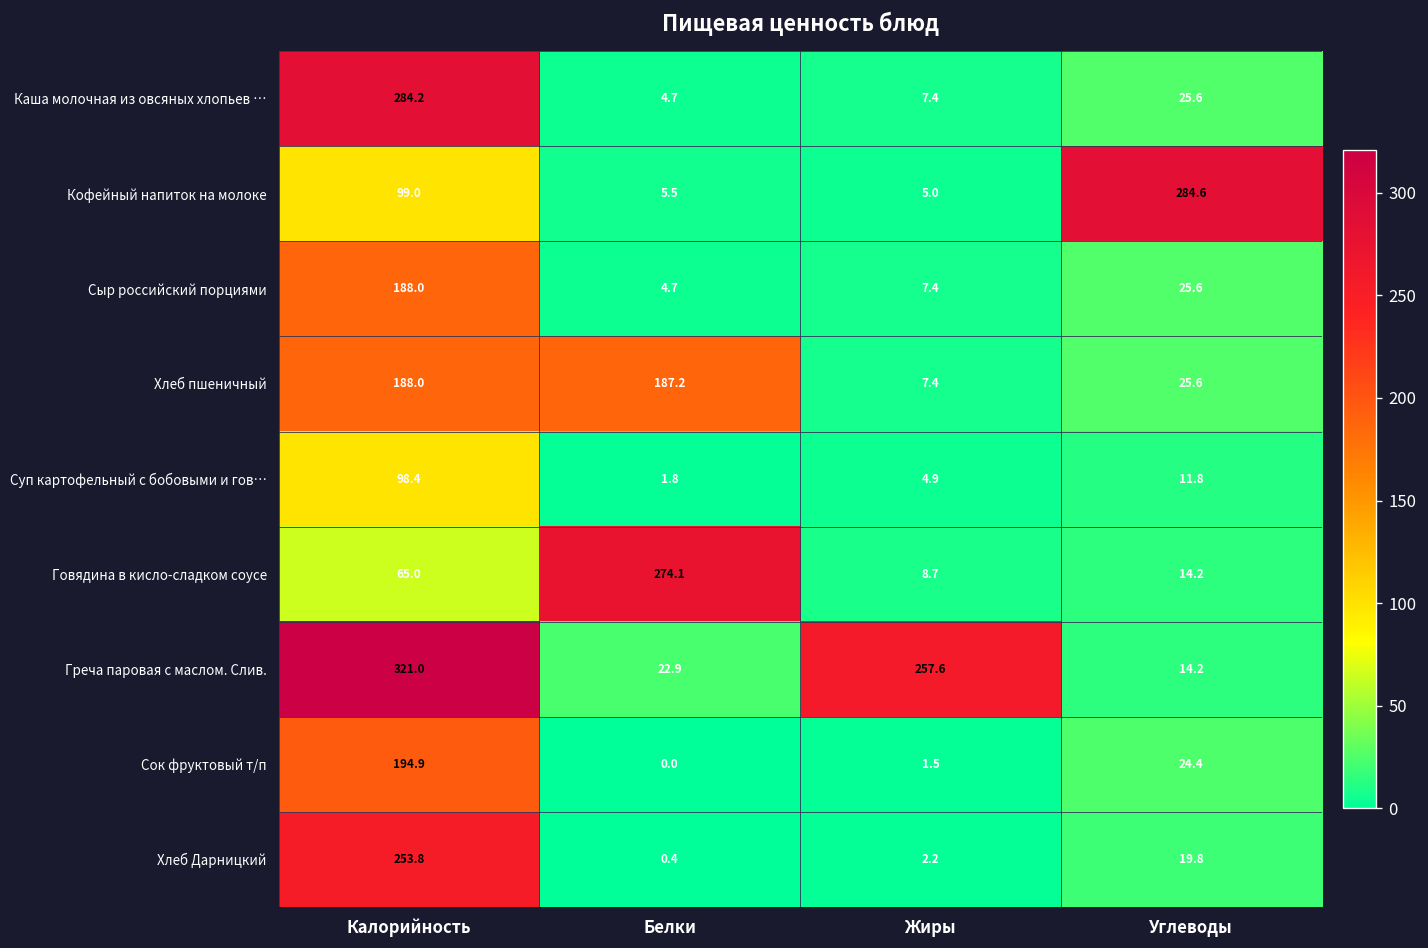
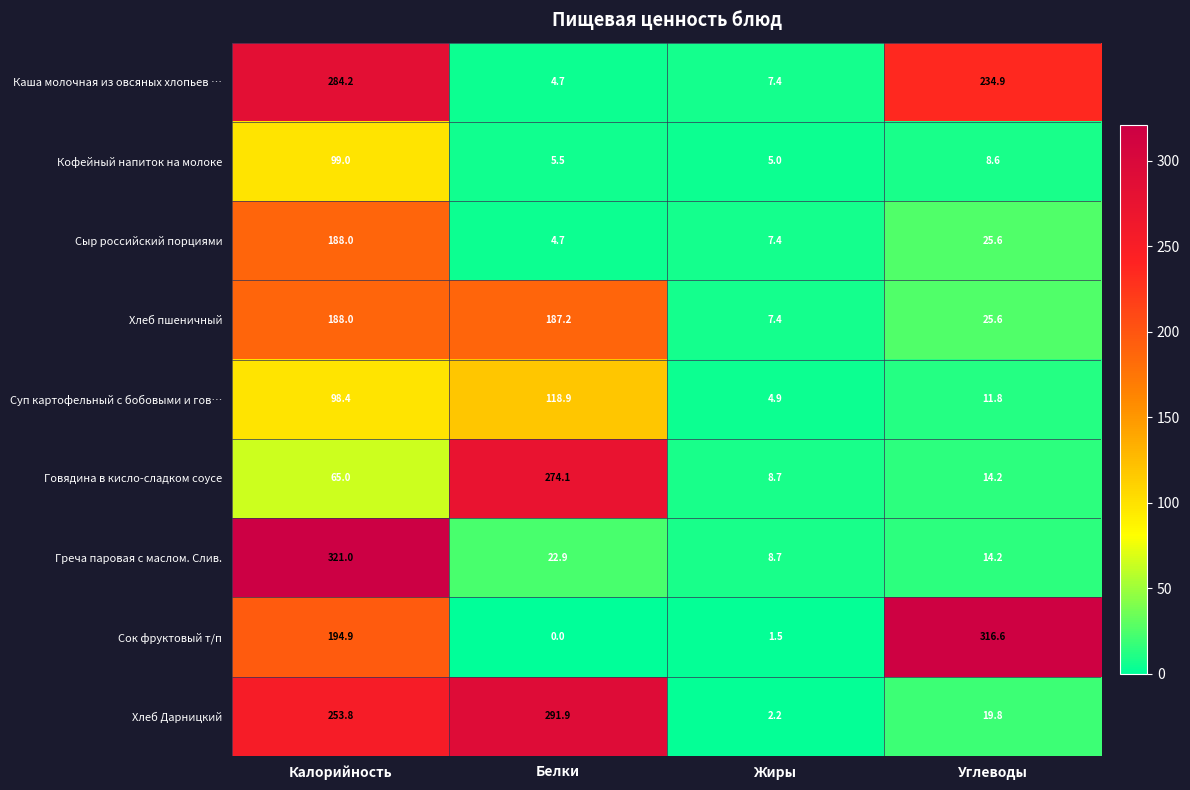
  {
    "Каша молочная из овсяных хлопьев …": {
      "Калорийность": 284.2,
      "Белки": 4.7,
      "Жиры": 7.4,
-     "Углеводы": 25.6
+     "Углеводы": 234.9
    },
    "Кофейный напиток на молоке": {
      "Калорийность": 99.0,
      "Белки": 5.5,
      "Жиры": 5.0,
-     "Углеводы": 284.6
+     "Углеводы": 8.6
    },
    "Сыр российский порциями": {
      "Калорийность": 188.0,
      "Белки": 4.7,
      "Жиры": 7.4,
      "Углеводы": 25.6
    },
    "Хлеб пшеничный": {
      "Калорийность": 188.0,
      "Белки": 187.2,
      "Жиры": 7.4,
      "Углеводы": 25.6
    },
    "Суп картофельный с бобовыми и гов…": {
      "Калорийность": 98.4,
-     "Белки": 1.8,
+     "Белки": 118.9,
      "Жиры": 4.9,
      "Углеводы": 11.8
    },
    "Говядина в кисло-сладком соусе": {
      "Калорийность": 65.0,
      "Белки": 274.1,
      "Жиры": 8.7,
      "Углеводы": 14.2
    },
    "Греча паровая с маслом. Слив.": {
      "Калорийность": 321.0,
      "Белки": 22.9,
-     "Жиры": 257.6,
+     "Жиры": 8.7,
      "Углеводы": 14.2
    },
    "Сок фруктовый т/п": {
      "Калорийность": 194.9,
      "Белки": 0.0,
      "Жиры": 1.5,
-     "Углеводы": 24.4
+     "Углеводы": 316.6
    },
    "Хлеб Дарницкий": {
      "Калорийность": 253.8,
-     "Белки": 0.4,
+     "Белки": 291.9,
      "Жиры": 2.2,
      "Углеводы": 19.8
    }
  }
